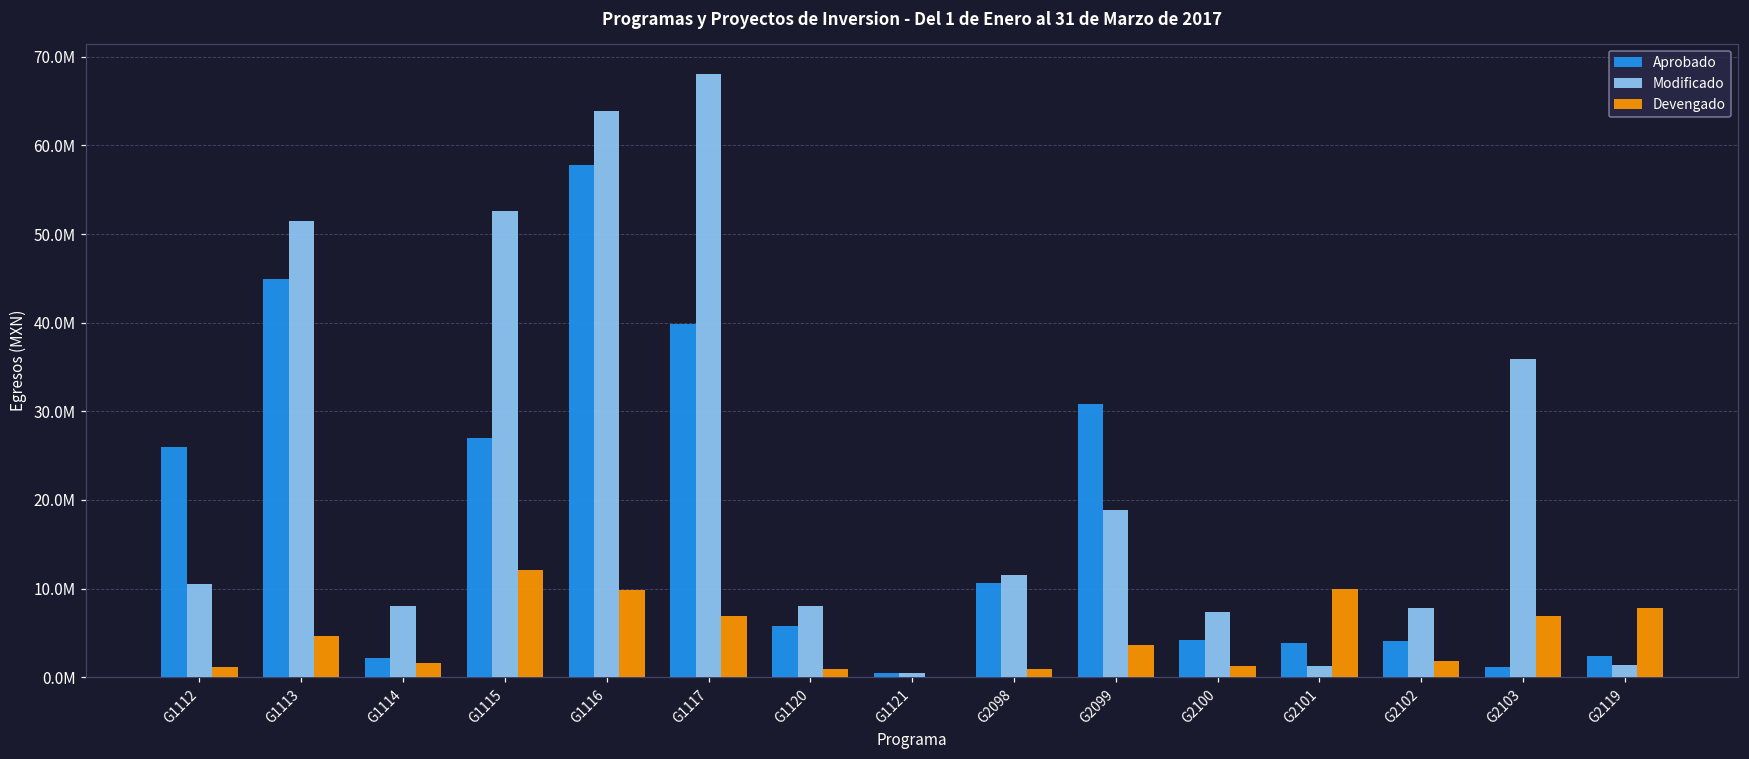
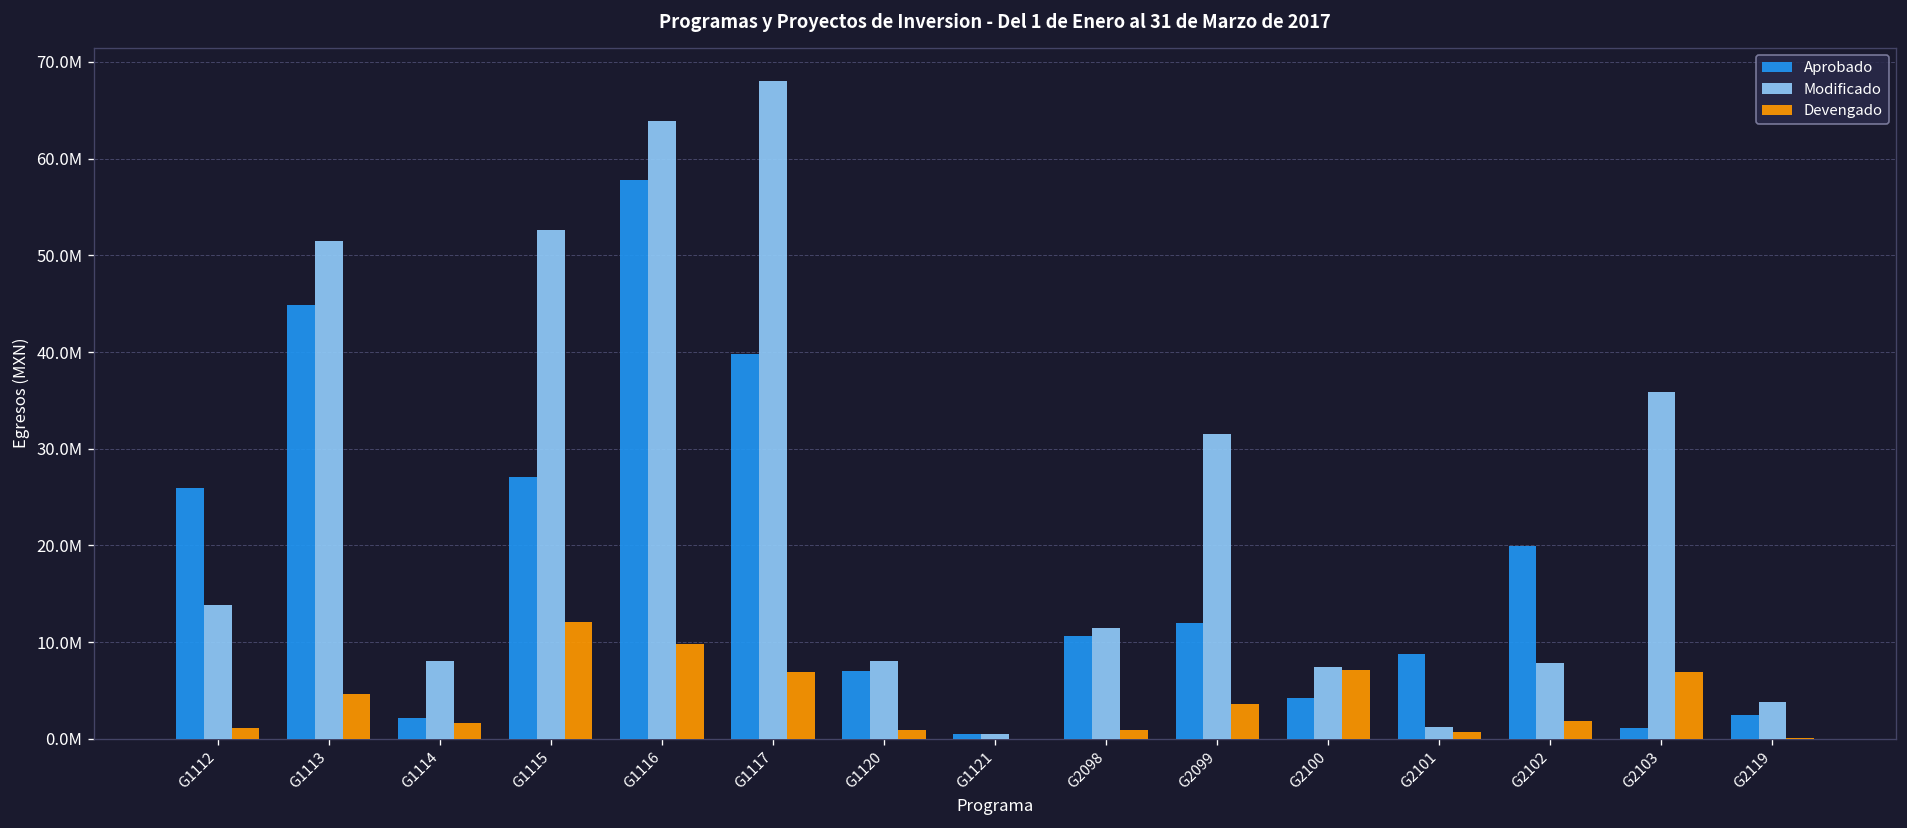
  {
    "Aprobado": {
      "G1112": 26000000,
      "G1113": 45000000,
      "G1114": 2000000,
      "G1115": 27000000,
      "G1116": 58000000,
      "G1117": 40000000,
-     "G1120": 6000000,
+     "G1120": 7000000,
      "G1121": 0,
      "G2098": 11000000,
-     "G2099": 31000000,
+     "G2099": 12000000,
      "G2100": 4000000,
-     "G2101": 4000000,
-     "G2102": 4000000,
+     "G2101": 9000000,
+     "G2102": 20000000,
      "G2103": 1000000,
      "G2119": 2000000
    },
    "Modificado": {
-     "G1112": 11000000,
+     "G1112": 14000000,
      "G1113": 51000000,
      "G1114": 8000000,
      "G1115": 53000000,
      "G1116": 64000000,
      "G1117": 68000000,
      "G1120": 8000000,
      "G1121": 0,
      "G2098": 11000000,
-     "G2099": 19000000,
+     "G2099": 32000000,
      "G2100": 7000000,
      "G2101": 1000000,
      "G2102": 8000000,
      "G2103": 36000000,
-     "G2119": 1000000
+     "G2119": 4000000
    },
    "Devengado": {
      "G1112": 1000000,
      "G1113": 5000000,
      "G1114": 2000000,
      "G1115": 12000000,
      "G1116": 10000000,
      "G1117": 7000000,
      "G1120": 1000000,
      "G2098": 1000000,
      "G2099": 4000000,
-     "G2100": 1000000,
-     "G2101": 10000000,
+     "G2100": 7000000,
+     "G2101": 1000000,
      "G2102": 2000000,
      "G2103": 7000000,
-     "G2119": 8000000
+     "G2119": 0
    }
  }
